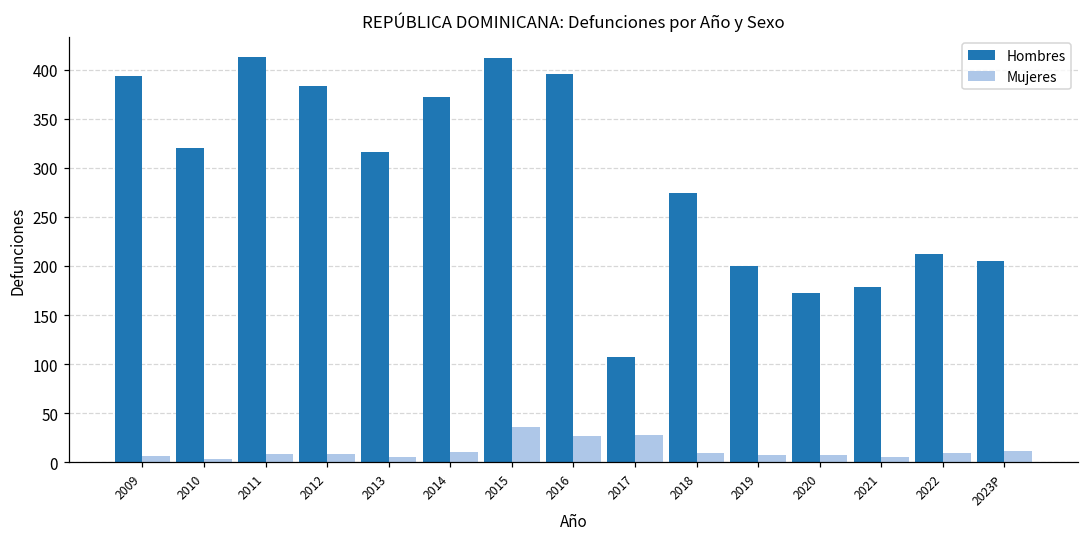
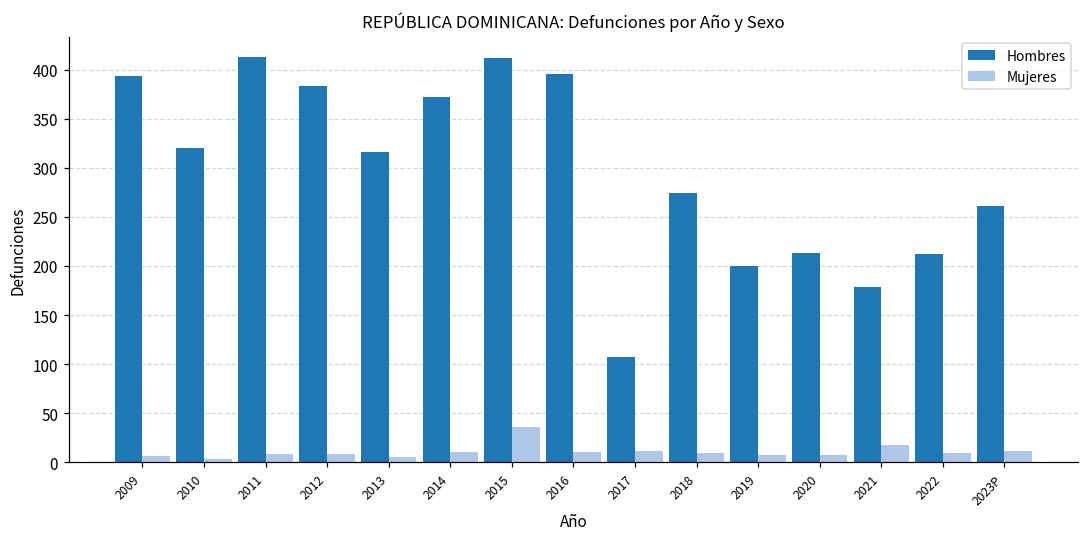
  {
    "Hombres": {
      "2009": 390,
      "2010": 320,
      "2011": 410,
      "2012": 380,
      "2013": 320,
      "2014": 370,
      "2015": 410,
      "2016": 400,
      "2017": 110,
      "2018": 270,
      "2019": 200,
-     "2020": 170,
+     "2020": 210,
      "2021": 180,
      "2022": 210,
-     "2023P": 210
+     "2023P": 260
    },
    "Mujeres": {
      "2009": 10,
      "2010": 0,
      "2011": 10,
      "2012": 10,
      "2013": 10,
      "2014": 10,
      "2015": 40,
-     "2016": 30,
-     "2017": 30,
+     "2016": 10,
+     "2017": 10,
      "2018": 10,
      "2019": 10,
      "2020": 10,
-     "2021": 10,
+     "2021": 20,
      "2022": 10,
      "2023P": 10
    }
  }
